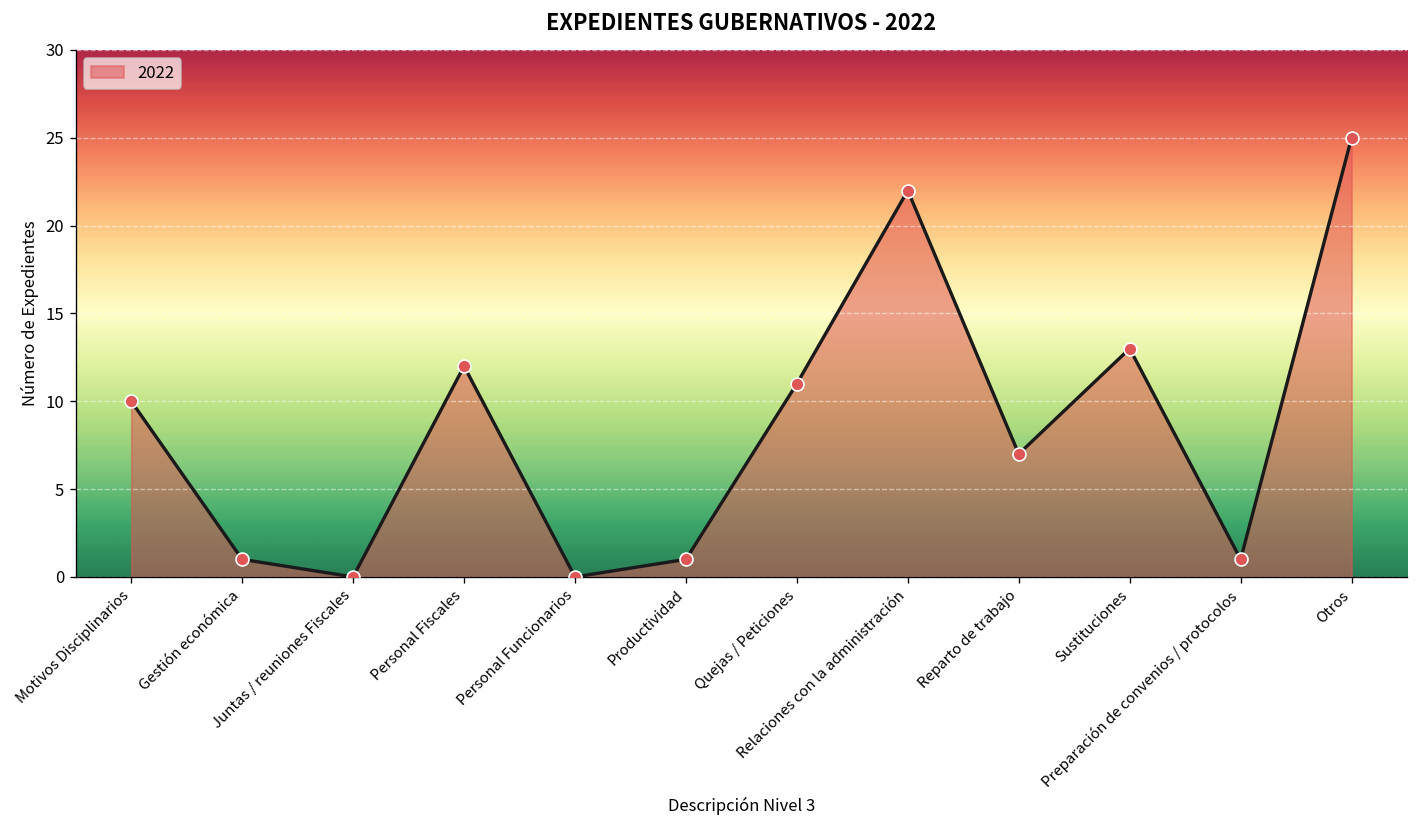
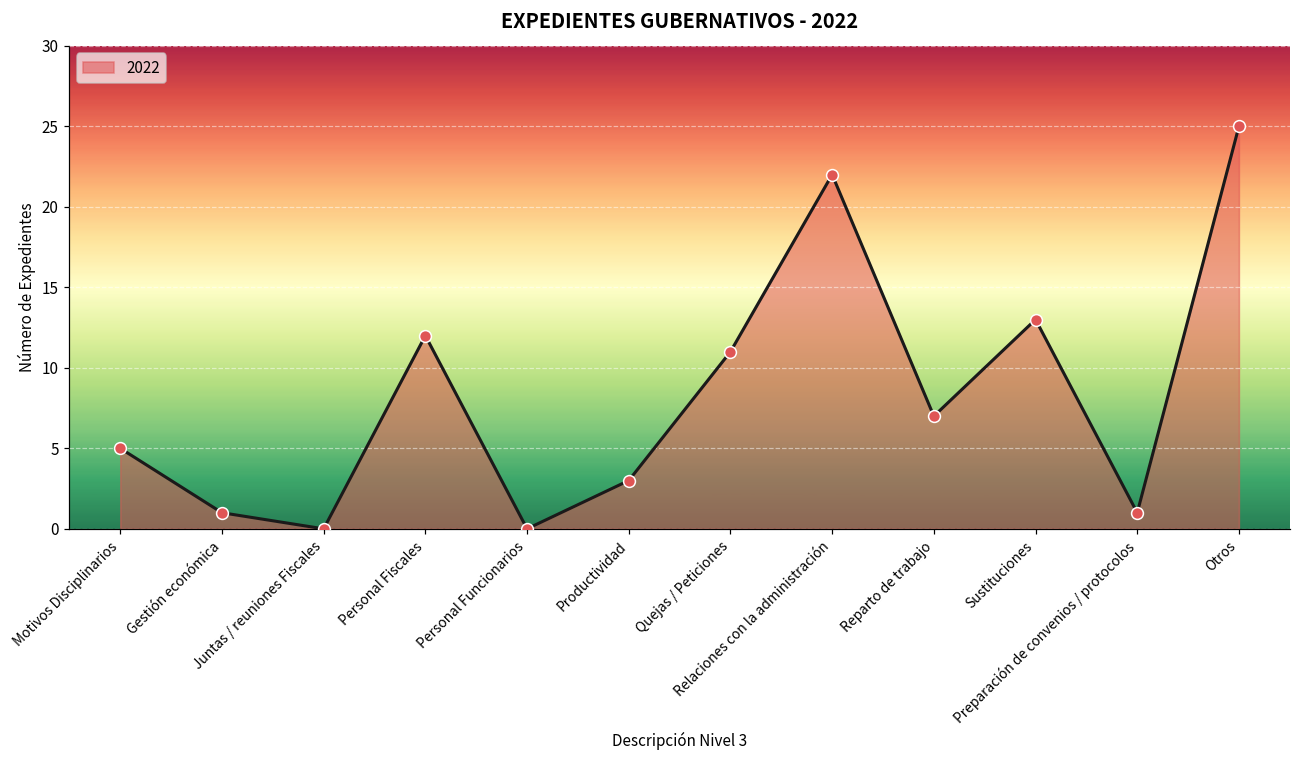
  {
-   "Motivos Disciplinarios": 10,
+   "Motivos Disciplinarios": 5,
    "Gestión económica": 1,
    "Juntas / reuniones Fiscales": 0,
    "Personal Fiscales": 12,
    "Personal Funcionarios": 0,
-   "Productividad": 1,
+   "Productividad": 3,
    "Quejas / Peticiones": 11,
    "Relaciones con la administración": 22,
    "Reparto de trabajo": 7,
    "Sustituciones": 13,
    "Preparación de convenios / protocolos": 1,
    "Otros": 25
  }
